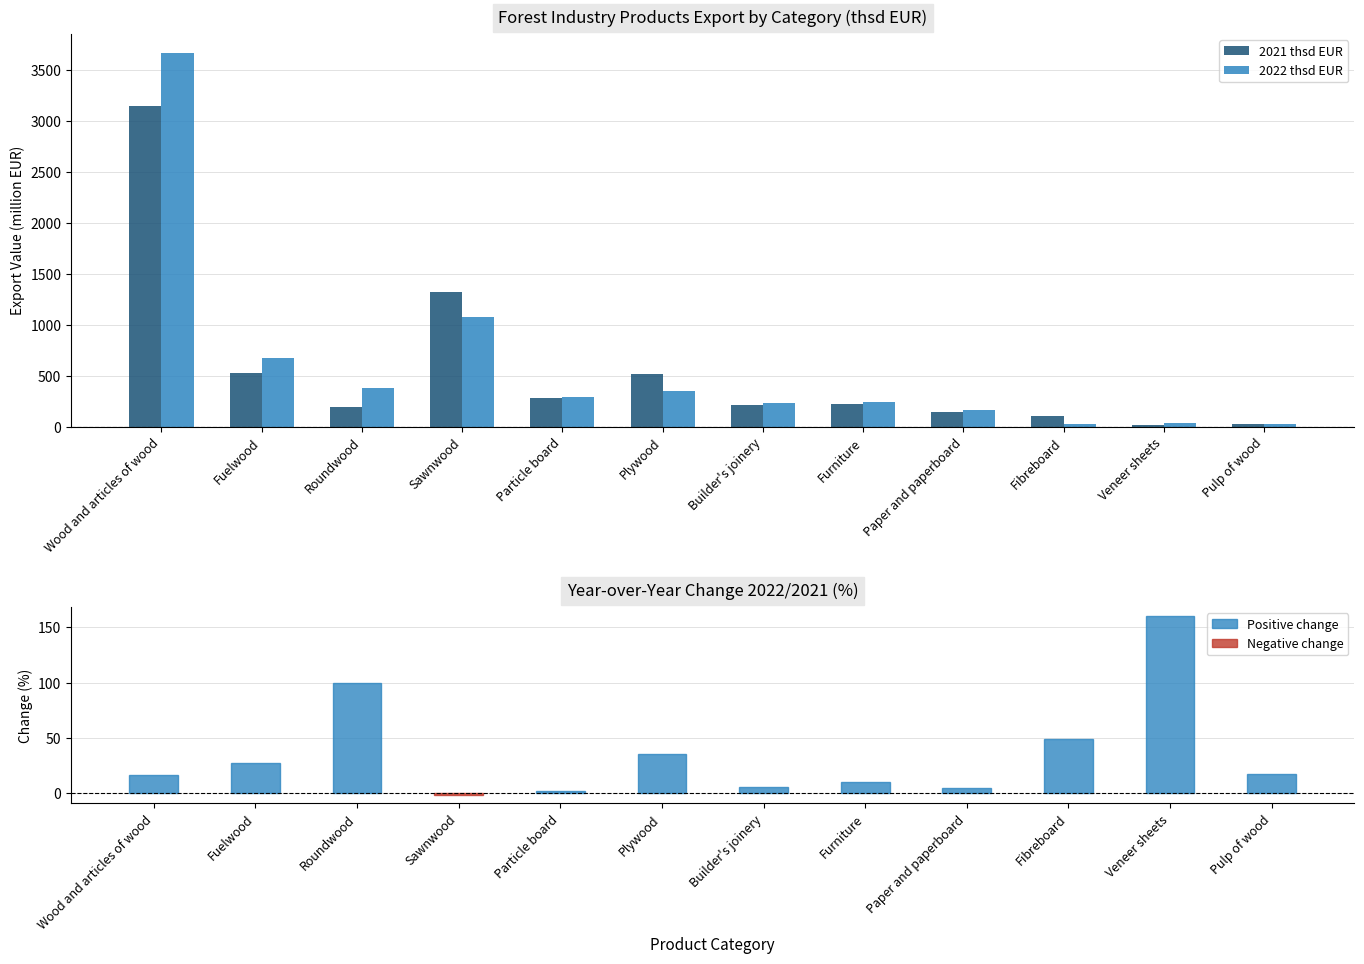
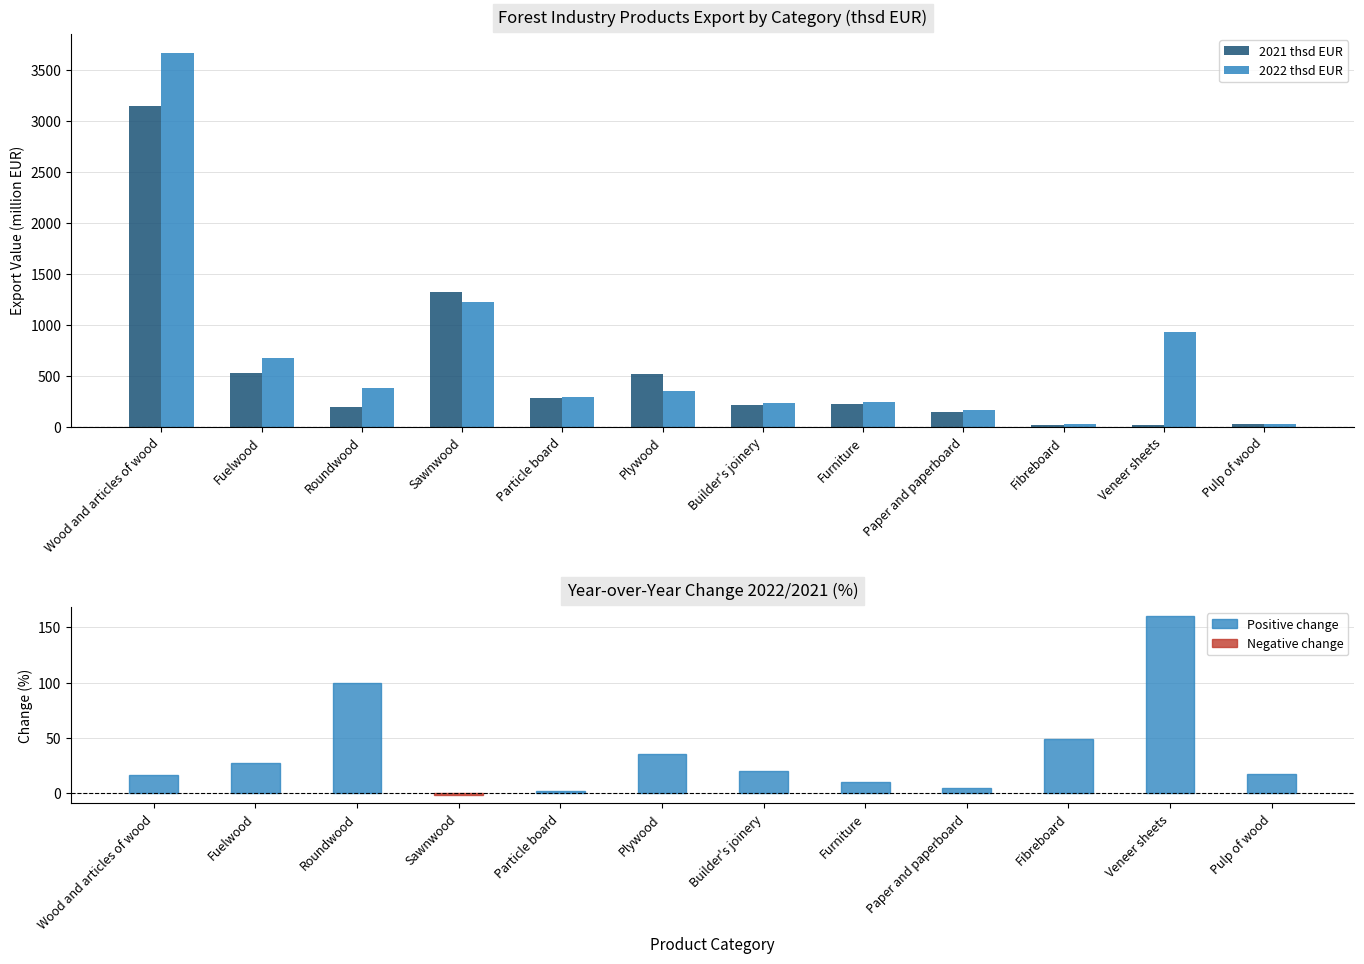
  {
    "Forest Industry Products Export by Category (thsd EUR)": {
      "2021 thsd EUR": {
        "Wood and articles of wood": 3150,
        "Fuelwood": 530,
        "Roundwood": 190,
        "Sawnwood": 1320,
        "Particle board": 290,
        "Plywood": 520,
        "Builder's joinery": 220,
        "Furniture": 220,
        "Paper and paperboard": 140,
-       "Fibreboard": 110,
+       "Fibreboard": 20,
        "Pulp of wood": 30
      },
      "2022 thsd EUR": {
        "Wood and articles of wood": 3670,
        "Fuelwood": 670,
        "Roundwood": 380,
-       "Sawnwood": 1080,
+       "Sawnwood": 1220,
        "Particle board": 290,
        "Plywood": 350,
        "Builder's joinery": 230,
        "Furniture": 250,
        "Paper and paperboard": 160,
        "Fibreboard": 30,
-       "Veneer sheets": 40,
+       "Veneer sheets": 930,
        "Pulp of wood": 30
      }
    },
    "Year-over-Year Change 2022/2021 (%)": {
      "Wood and articles of wood": 17,
      "Fuelwood": 27,
      "Roundwood": 99,
      "Plywood": 36,
-     "Builder's joinery": 6,
+     "Builder's joinery": 20,
      "Furniture": 10,
      "Paper and paperboard": 4,
      "Fibreboard": 49,
      "Veneer sheets": 160,
      "Pulp of wood": 17
    }
  }
